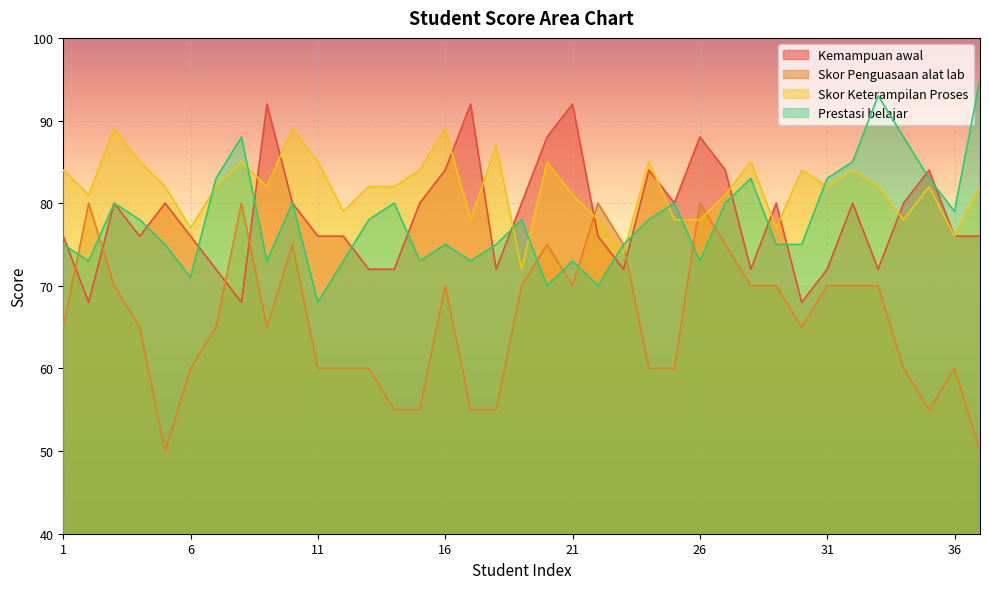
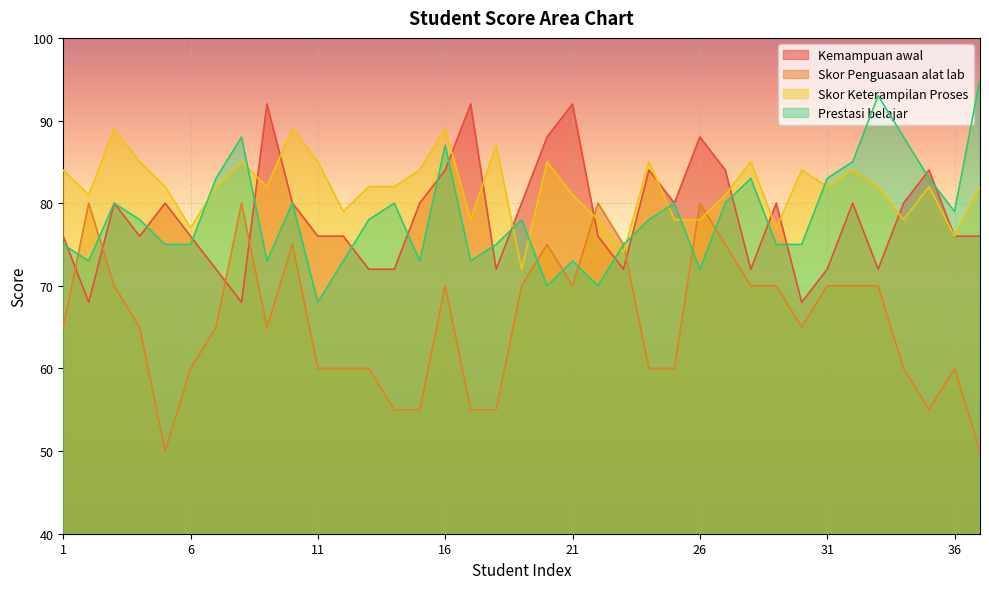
  {
    "Prestasi belajar": {
      "1": 75,
-     "6": 71,
+     "6": 75,
      "11": 68,
-     "16": 75,
+     "16": 87,
      "21": 73,
-     "26": 73,
+     "26": 72,
      "31": 83,
      "36": 79
    }
  }
